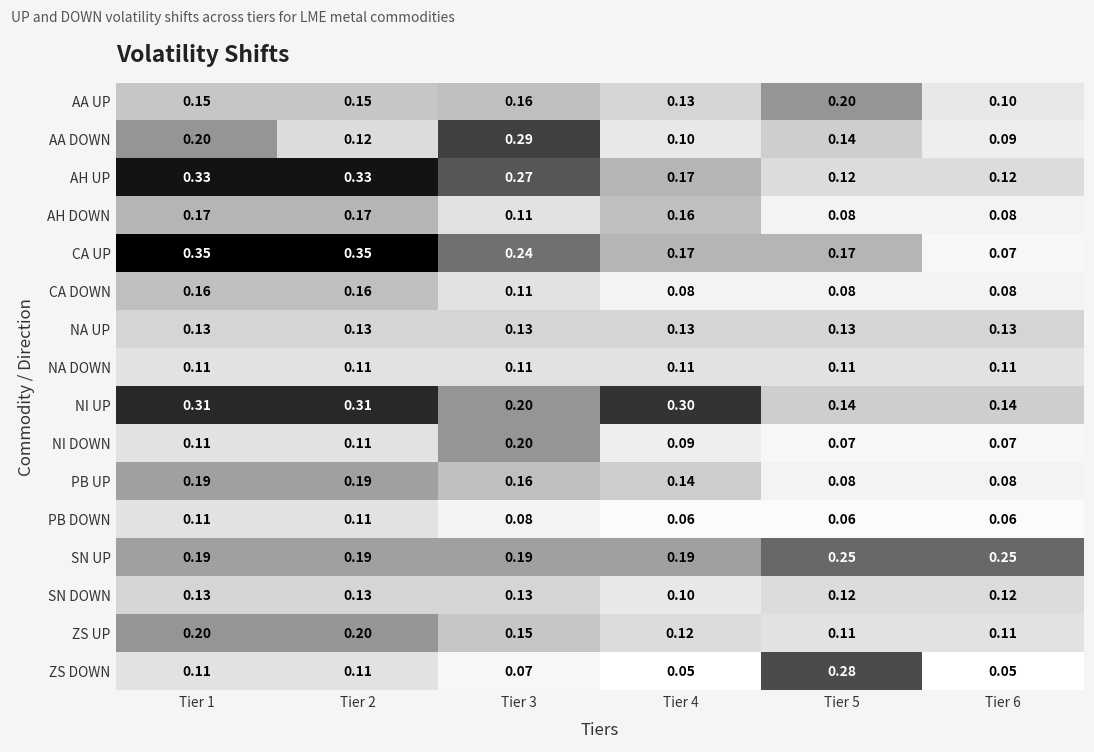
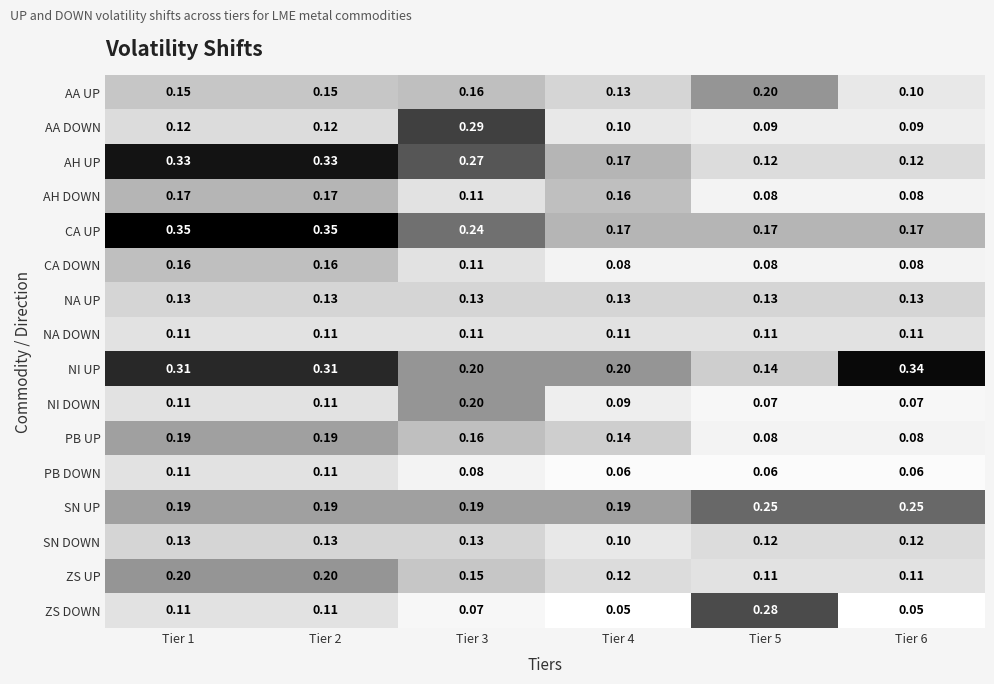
  {
    "AA UP": {
      "Tier 1": 0.15,
      "Tier 2": 0.15,
      "Tier 3": 0.16,
      "Tier 4": 0.13,
      "Tier 5": 0.20,
      "Tier 6": 0.10
    },
    "AA DOWN": {
-     "Tier 1": 0.20,
+     "Tier 1": 0.12,
      "Tier 2": 0.12,
      "Tier 3": 0.29,
      "Tier 4": 0.10,
-     "Tier 5": 0.14,
+     "Tier 5": 0.09,
      "Tier 6": 0.09
    },
    "AH UP": {
      "Tier 1": 0.33,
      "Tier 2": 0.33,
      "Tier 3": 0.27,
      "Tier 4": 0.17,
      "Tier 5": 0.12,
      "Tier 6": 0.12
    },
    "AH DOWN": {
      "Tier 1": 0.17,
      "Tier 2": 0.17,
      "Tier 3": 0.11,
      "Tier 4": 0.16,
      "Tier 5": 0.08,
      "Tier 6": 0.08
    },
    "CA UP": {
      "Tier 1": 0.35,
      "Tier 2": 0.35,
      "Tier 3": 0.24,
      "Tier 4": 0.17,
      "Tier 5": 0.17,
-     "Tier 6": 0.07
+     "Tier 6": 0.17
    },
    "CA DOWN": {
      "Tier 1": 0.16,
      "Tier 2": 0.16,
      "Tier 3": 0.11,
      "Tier 4": 0.08,
      "Tier 5": 0.08,
      "Tier 6": 0.08
    },
    "NA UP": {
      "Tier 1": 0.13,
      "Tier 2": 0.13,
      "Tier 3": 0.13,
      "Tier 4": 0.13,
      "Tier 5": 0.13,
      "Tier 6": 0.13
    },
    "NA DOWN": {
      "Tier 1": 0.11,
      "Tier 2": 0.11,
      "Tier 3": 0.11,
      "Tier 4": 0.11,
      "Tier 5": 0.11,
      "Tier 6": 0.11
    },
    "NI UP": {
      "Tier 1": 0.31,
      "Tier 2": 0.31,
      "Tier 3": 0.20,
-     "Tier 4": 0.30,
+     "Tier 4": 0.20,
      "Tier 5": 0.14,
-     "Tier 6": 0.14
+     "Tier 6": 0.34
    },
    "NI DOWN": {
      "Tier 1": 0.11,
      "Tier 2": 0.11,
      "Tier 3": 0.20,
      "Tier 4": 0.09,
      "Tier 5": 0.07,
      "Tier 6": 0.07
    },
    "PB UP": {
      "Tier 1": 0.19,
      "Tier 2": 0.19,
      "Tier 3": 0.16,
      "Tier 4": 0.14,
      "Tier 5": 0.08,
      "Tier 6": 0.08
    },
    "PB DOWN": {
      "Tier 1": 0.11,
      "Tier 2": 0.11,
      "Tier 3": 0.08,
      "Tier 4": 0.06,
      "Tier 5": 0.06,
      "Tier 6": 0.06
    },
    "SN UP": {
      "Tier 1": 0.19,
      "Tier 2": 0.19,
      "Tier 3": 0.19,
      "Tier 4": 0.19,
      "Tier 5": 0.25,
      "Tier 6": 0.25
    },
    "SN DOWN": {
      "Tier 1": 0.13,
      "Tier 2": 0.13,
      "Tier 3": 0.13,
      "Tier 4": 0.10,
      "Tier 5": 0.12,
      "Tier 6": 0.12
    },
    "ZS UP": {
      "Tier 1": 0.20,
      "Tier 2": 0.20,
      "Tier 3": 0.15,
      "Tier 4": 0.12,
      "Tier 5": 0.11,
      "Tier 6": 0.11
    },
    "ZS DOWN": {
      "Tier 1": 0.11,
      "Tier 2": 0.11,
      "Tier 3": 0.07,
      "Tier 4": 0.05,
      "Tier 5": 0.28,
      "Tier 6": 0.05
    }
  }
